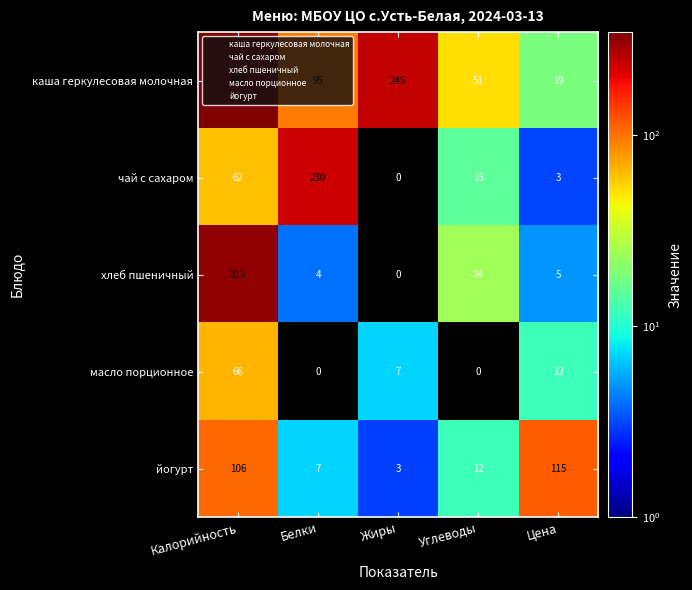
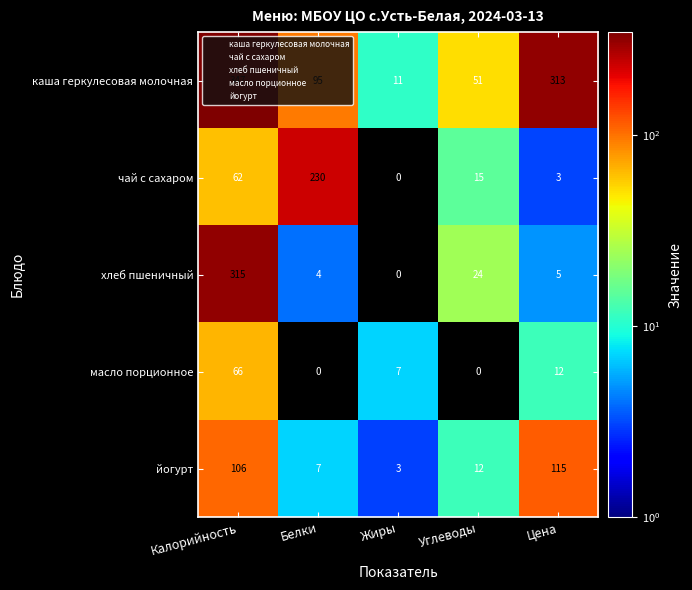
  {
    "каша геркулесовая молочная": {
-     "Жиры": 245,
+     "Жиры": 11,
      "Углеводы": 51,
-     "Цена": 19
+     "Цена": 313
    },
    "чай с сахаром": {
      "Калорийность": 62,
      "Белки": 230,
      "Жиры": 0,
      "Углеводы": 15,
      "Цена": 3
    },
    "хлеб пшеничный": {
      "Калорийность": 315,
      "Белки": 4,
      "Жиры": 0,
      "Углеводы": 24,
      "Цена": 5
    },
    "масло порционное": {
      "Калорийность": 66,
      "Белки": 0,
      "Жиры": 7,
      "Углеводы": 0,
      "Цена": 12
    },
    "йогурт": {
      "Калорийность": 106,
      "Белки": 7,
      "Жиры": 3,
      "Углеводы": 12,
      "Цена": 115
    }
  }
